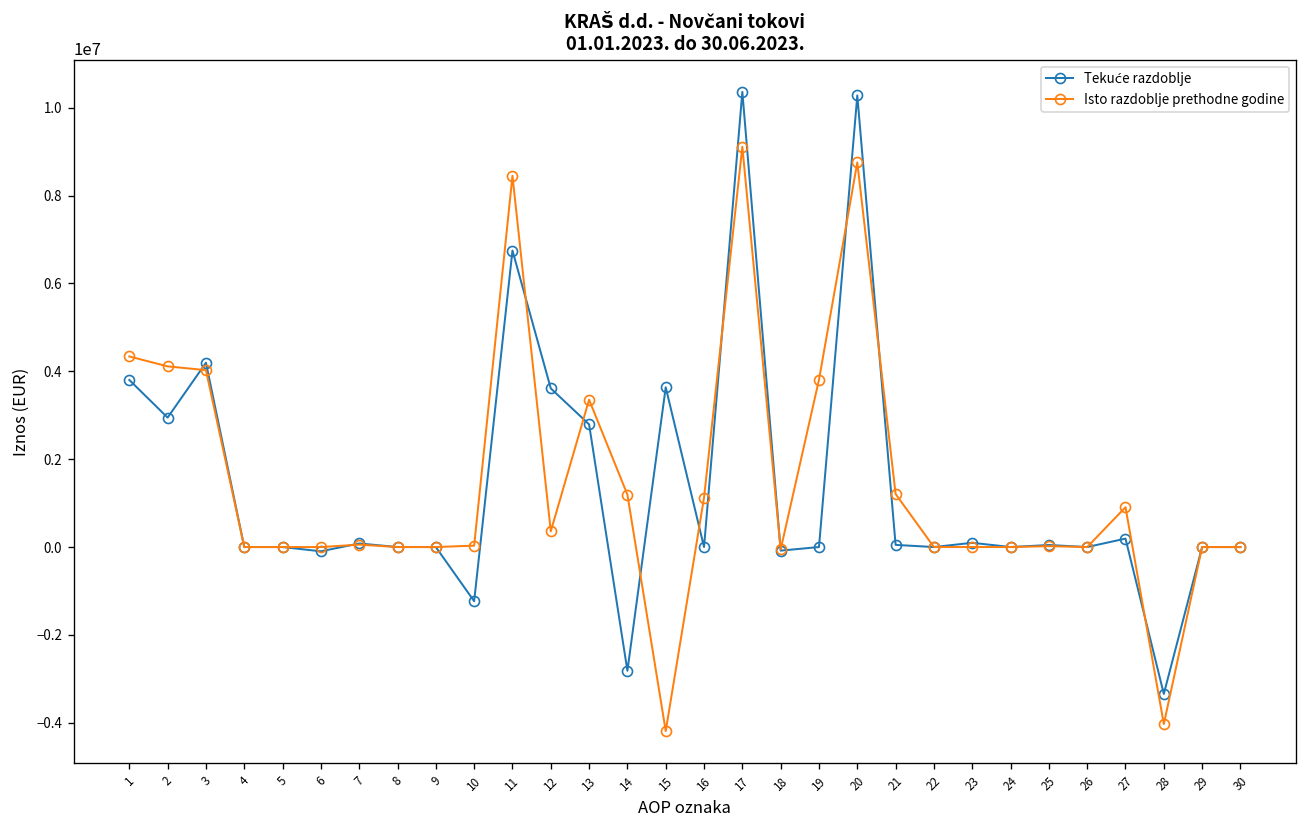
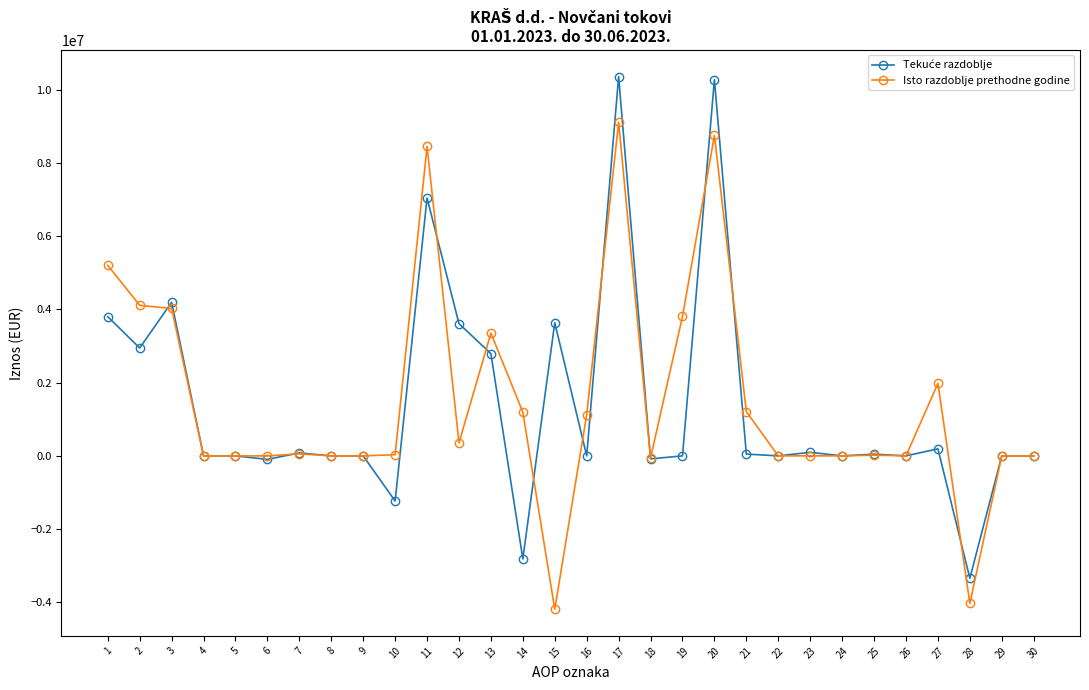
  {
    "Tekuće razdoblje": {
      "1": 3800000,
      "2": 2900000,
      "3": 4200000,
      "6": -100000,
      "10": -1200000,
-     "11": 6700000,
+     "11": 7000000,
      "12": 3600000,
      "13": 2800000,
      "14": -2800000,
      "15": 3600000,
      "16": 0,
      "17": 10400000,
      "19": 0,
      "20": 10300000,
      "21": 0,
      "23": 100000,
      "27": 200000,
      "28": -3300000
    },
    "Isto razdoblje prethodne godine": {
-     "1": 4300000,
+     "1": 5200000,
      "2": 4100000,
      "3": 4000000,
      "6": 0,
      "10": 0,
      "11": 8500000,
      "12": 400000,
      "13": 3400000,
      "14": 1200000,
      "15": -4200000,
      "16": 1100000,
      "17": 9100000,
      "19": 3800000,
      "20": 8800000,
      "21": 1200000,
      "23": 0,
-     "27": 900000,
+     "27": 2000000,
      "28": -4000000
    }
  }
